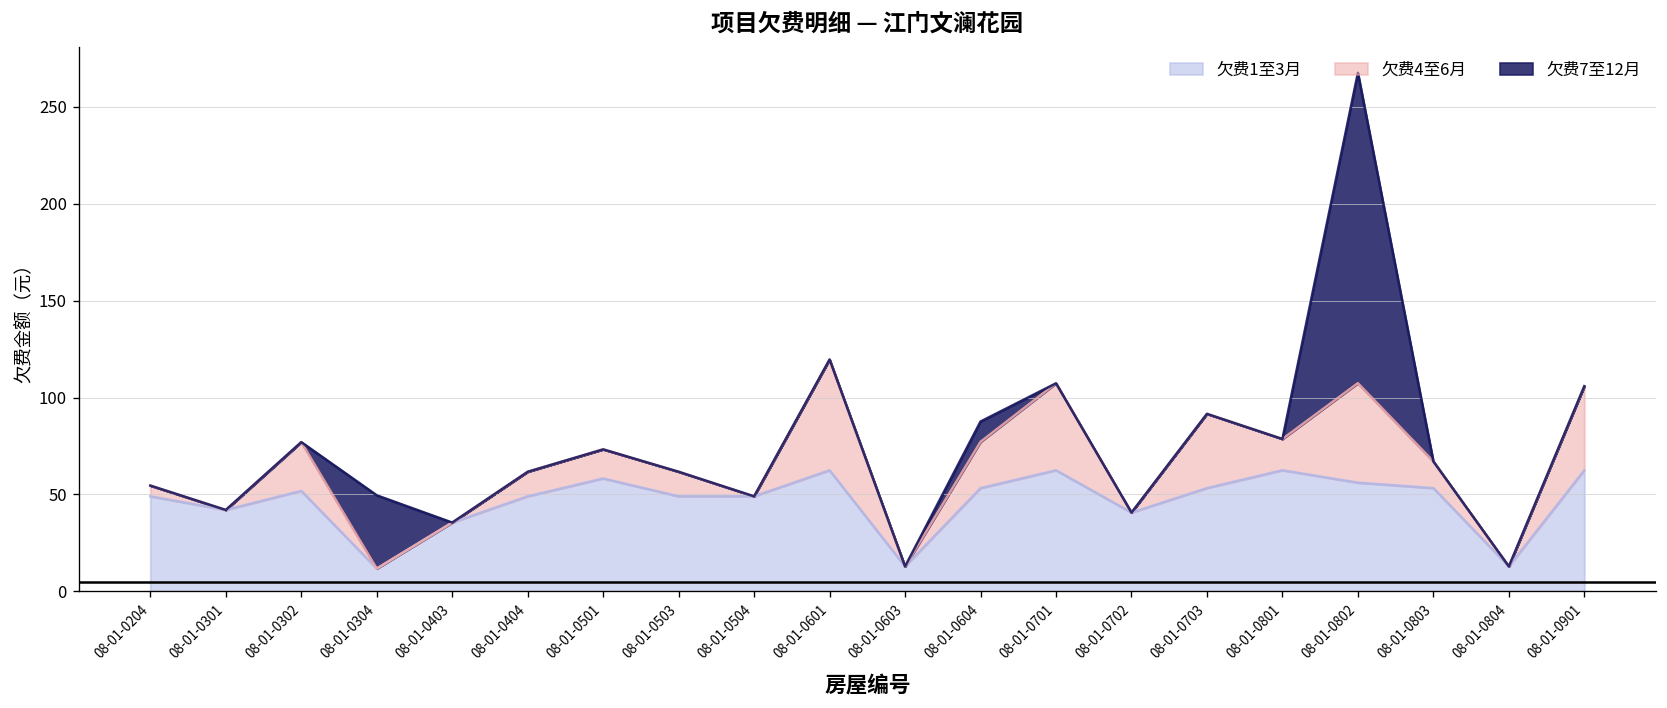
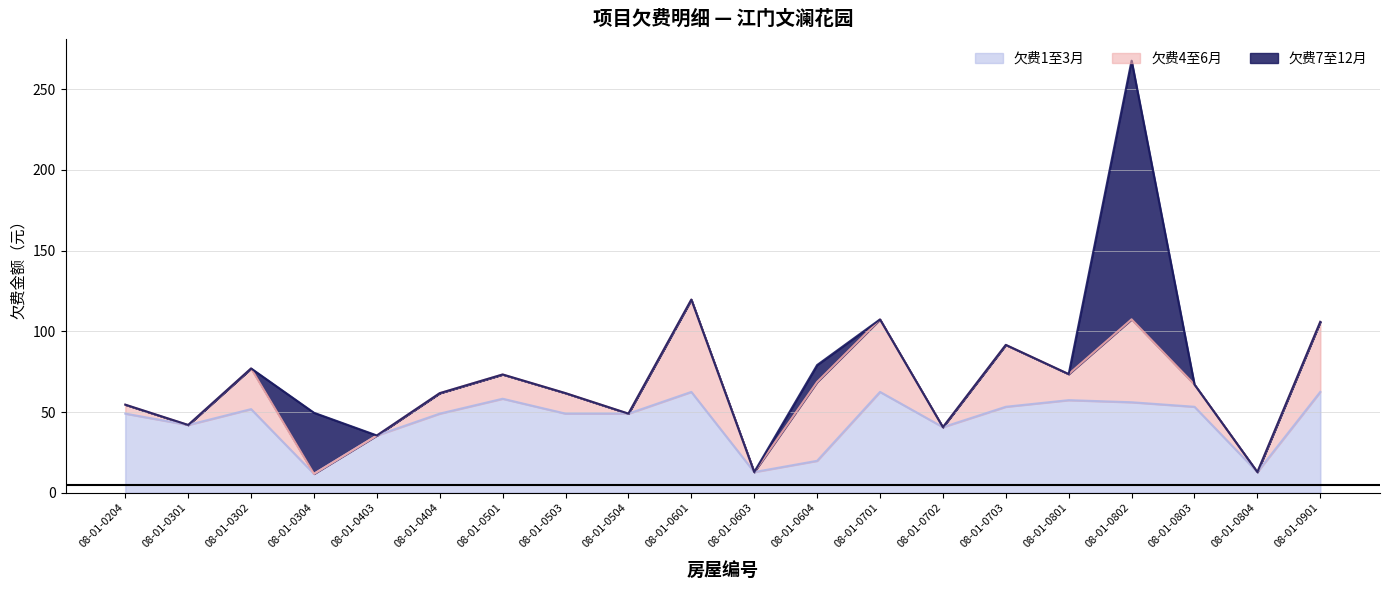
  {
    "欠费1至3月": {
      "08-01-0204": 49,
      "08-01-0302": 52,
      "08-01-0404": 49,
      "08-01-0501": 58,
      "08-01-0503": 49,
      "08-01-0601": 62,
-     "08-01-0604": 53,
+     "08-01-0604": 20,
      "08-01-0701": 62,
      "08-01-0703": 53,
-     "08-01-0801": 62,
+     "08-01-0801": 57,
      "08-01-0802": 56,
      "08-01-0803": 53,
      "08-01-0901": 62
    },
    "欠费4至6月": {
-     "08-01-0604": 24,
+     "08-01-0604": 49,
      "08-01-0802": 51
    },
    "欠费7至12月": {
      "08-01-0304": 38,
      "08-01-0604": 10,
      "08-01-0802": 160
    }
  }
